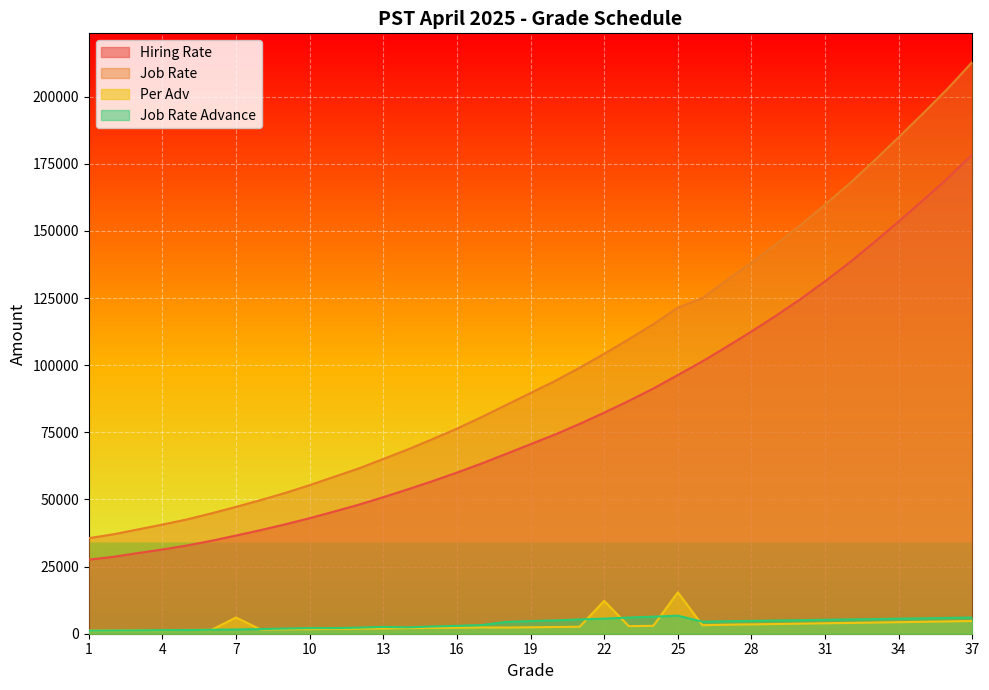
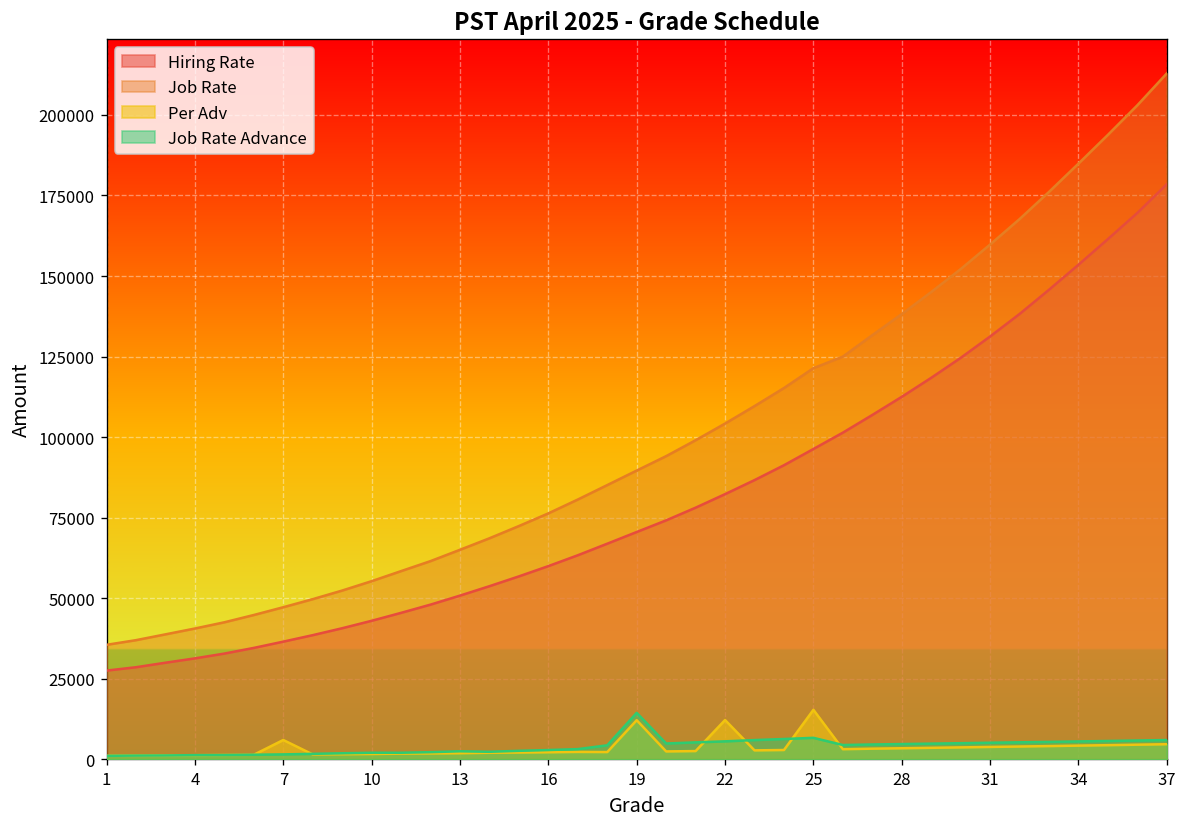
  {
    "Per Adv": {
      "7": 6000,
-     "19": 2000,
+     "19": 12000,
      "22": 12000,
      "25": 15000,
      "28": 3000,
      "31": 4000,
      "34": 4000,
      "37": 5000
    },
    "Job Rate Advance": {
      "7": 2000,
-     "19": 5000,
+     "19": 14000,
      "22": 6000,
      "25": 7000,
      "28": 5000,
      "31": 5000,
      "34": 6000,
      "37": 6000
    }
  }
